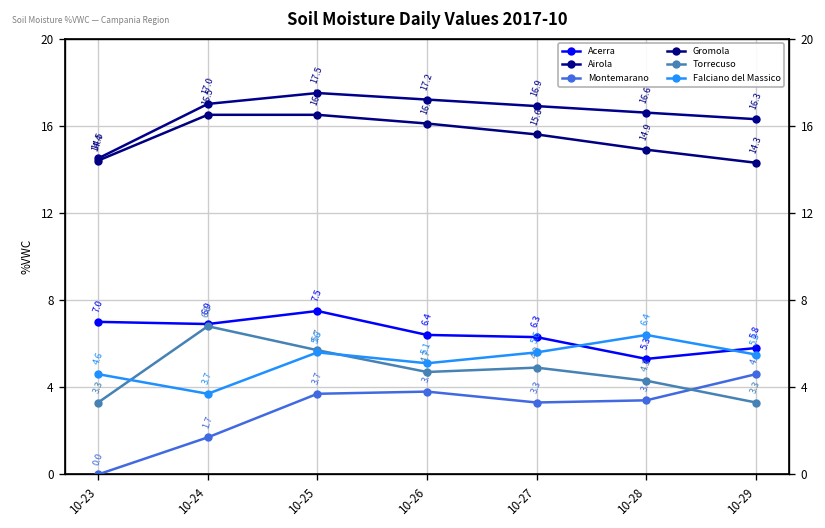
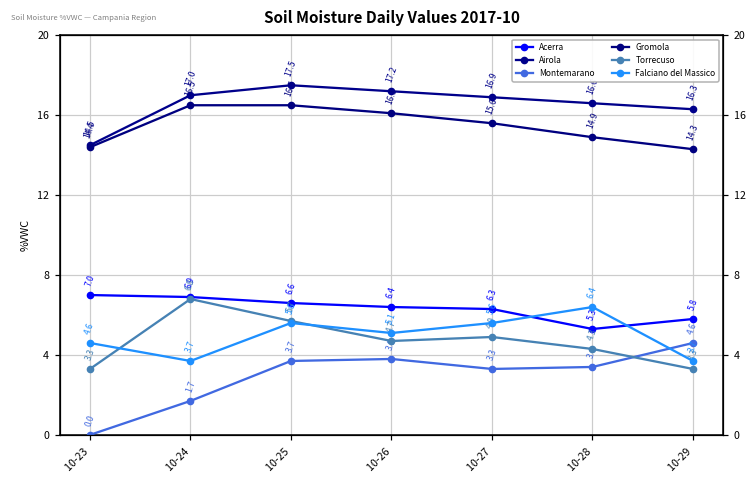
  {
    "Acerra": {
      "10-23": 7.0,
-     "10-25": 7.5,
+     "10-25": 6.6,
      "10-26": 6.4,
      "10-27": 6.3
    },
    "Falciano del Massico": {
      "10-23": 4.6,
      "10-24": 3.7,
      "10-28": 6.4,
-     "10-29": 5.5
+     "10-29": 3.7
    }
  }
